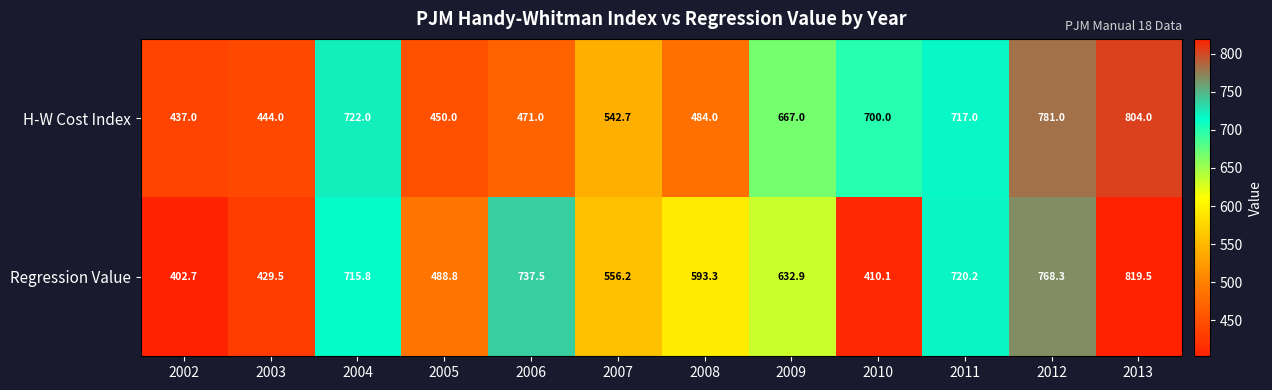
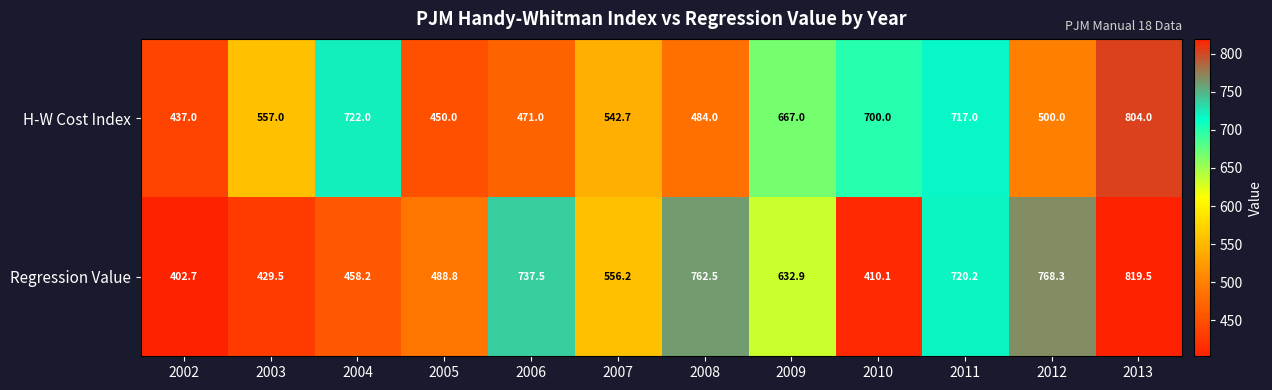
  {
    "H-W Cost Index": {
      "2002": 437.0,
-     "2003": 444.0,
+     "2003": 557.0,
      "2004": 722.0,
      "2005": 450.0,
      "2006": 471.0,
      "2007": 542.7,
      "2008": 484.0,
      "2009": 667.0,
      "2010": 700.0,
      "2011": 717.0,
-     "2012": 781.0,
+     "2012": 500.0,
      "2013": 804.0
    },
    "Regression Value": {
      "2002": 402.7,
      "2003": 429.5,
-     "2004": 715.8,
+     "2004": 458.2,
      "2005": 488.8,
      "2006": 737.5,
      "2007": 556.2,
-     "2008": 593.3,
+     "2008": 762.5,
      "2009": 632.9,
      "2010": 410.1,
      "2011": 720.2,
      "2012": 768.3,
      "2013": 819.5
    }
  }
